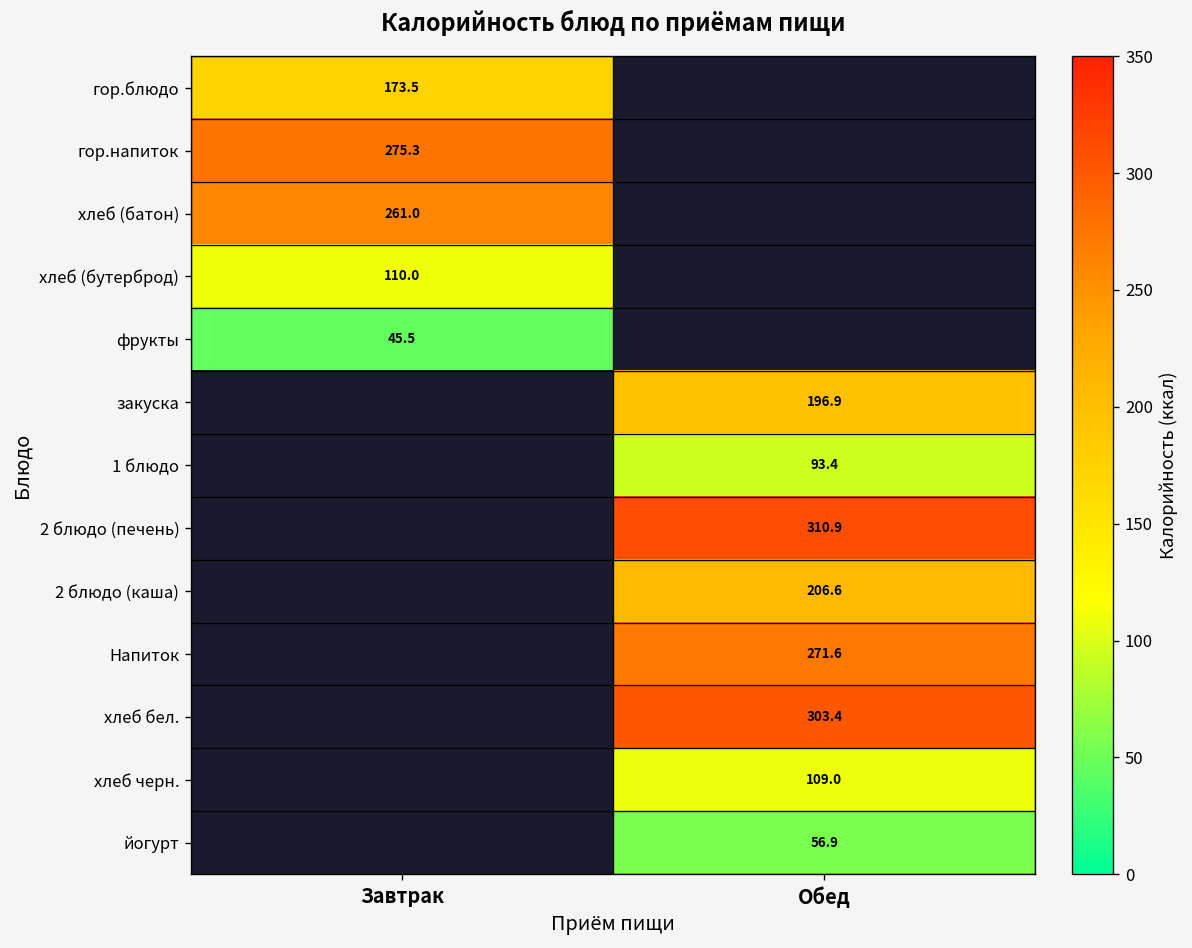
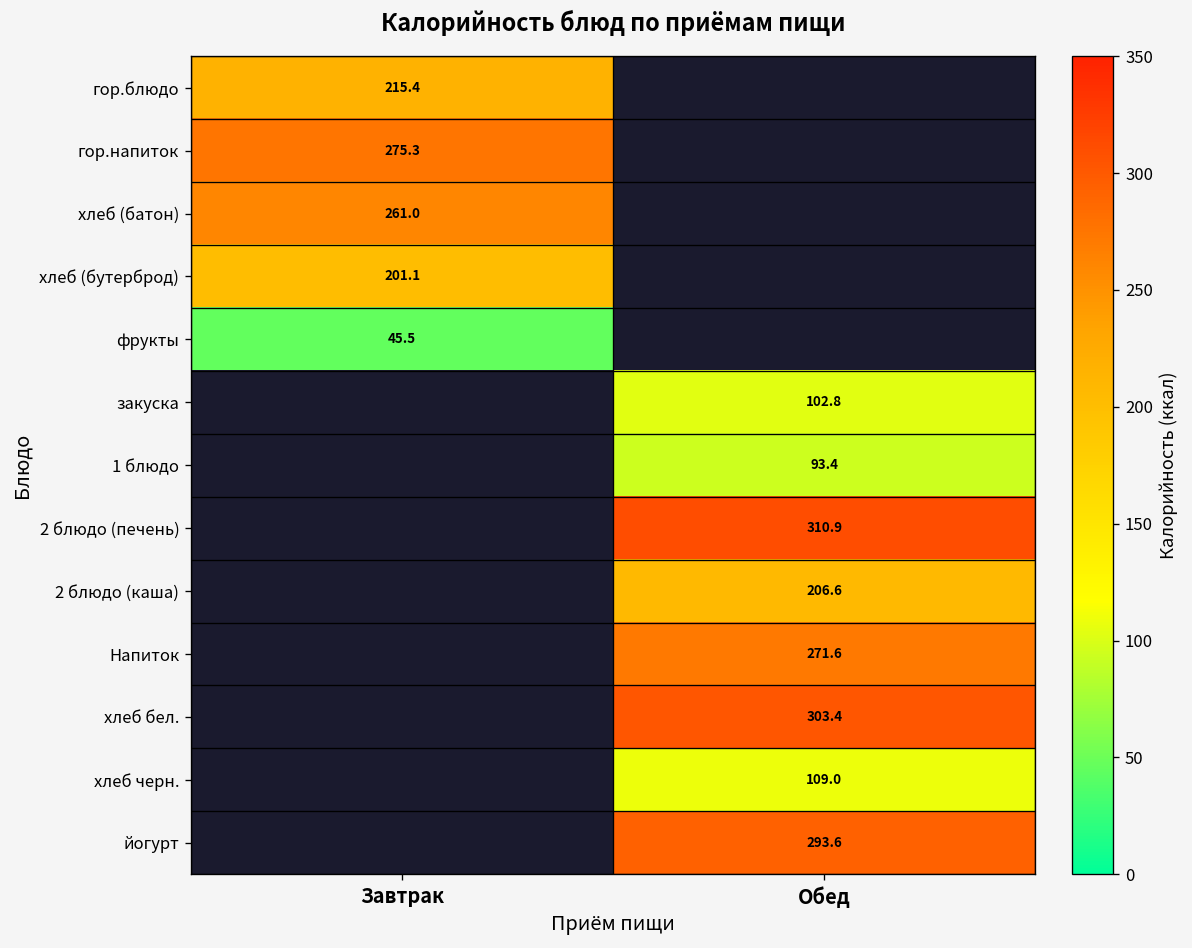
  {
    "гор.блюдо": {
-     "Завтрак": 173.5
+     "Завтрак": 215.4
    },
    "гор.напиток": {
      "Завтрак": 275.3
    },
    "хлеб (батон)": {
      "Завтрак": 261.0
    },
    "хлеб (бутерброд)": {
-     "Завтрак": 110.0
+     "Завтрак": 201.1
    },
    "фрукты": {
      "Завтрак": 45.5
    },
    "закуска": {
-     "Обед": 196.9
+     "Обед": 102.8
    },
    "1 блюдо": {
      "Обед": 93.4
    },
    "2 блюдо (печень)": {
      "Обед": 310.9
    },
    "2 блюдо (каша)": {
      "Обед": 206.6
    },
    "Напиток": {
      "Обед": 271.6
    },
    "хлеб бел.": {
      "Обед": 303.4
    },
    "хлеб черн.": {
      "Обед": 109.0
    },
    "йогурт": {
-     "Обед": 56.9
+     "Обед": 293.6
    }
  }
